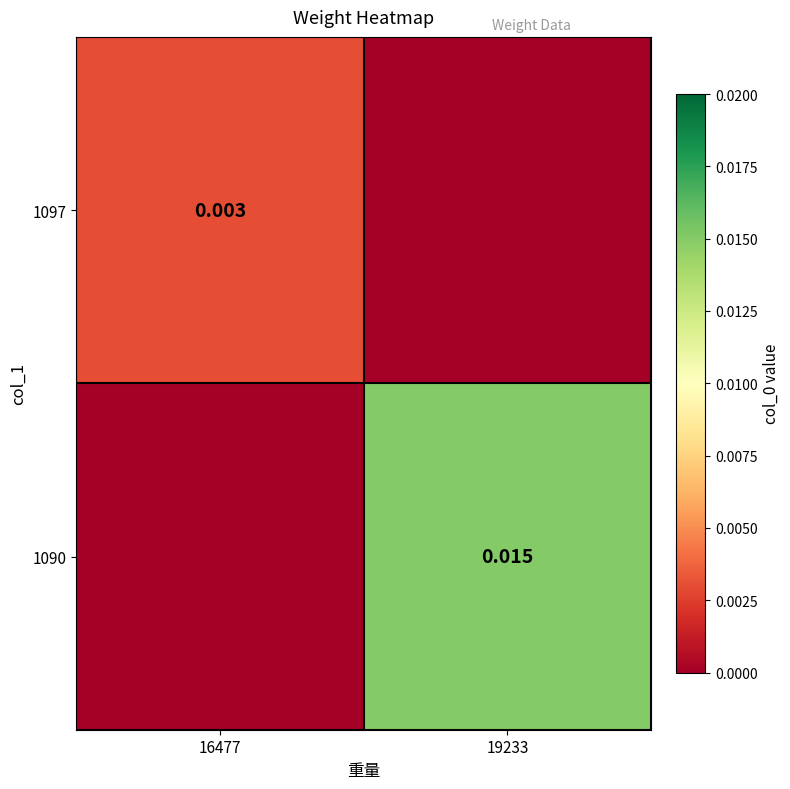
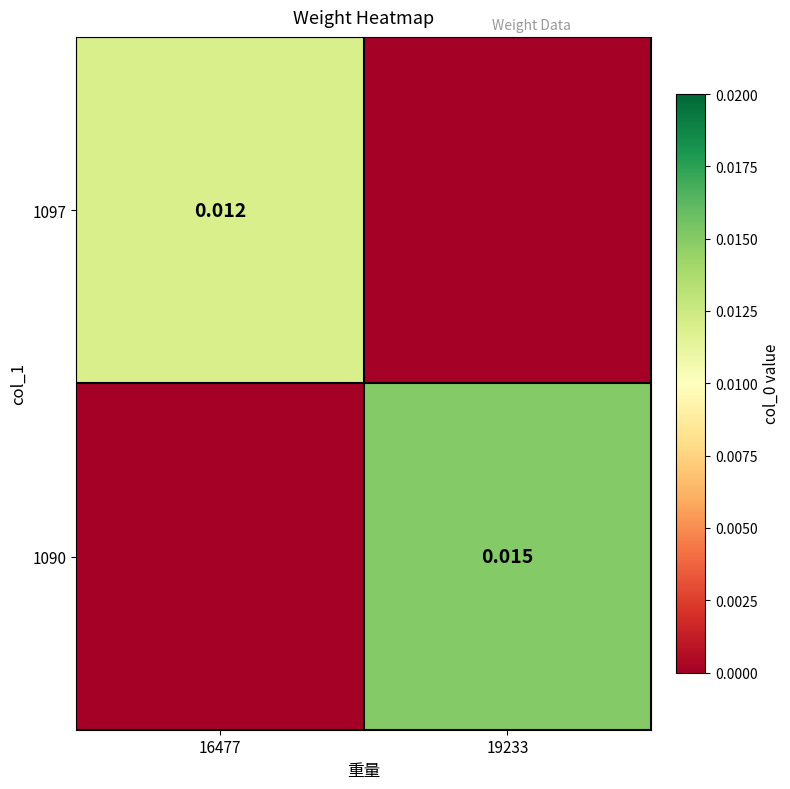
  {
    "1097": {
-     "16477": 0.003
+     "16477": 0.012
    },
    "1090": {
      "19233": 0.015
    }
  }
